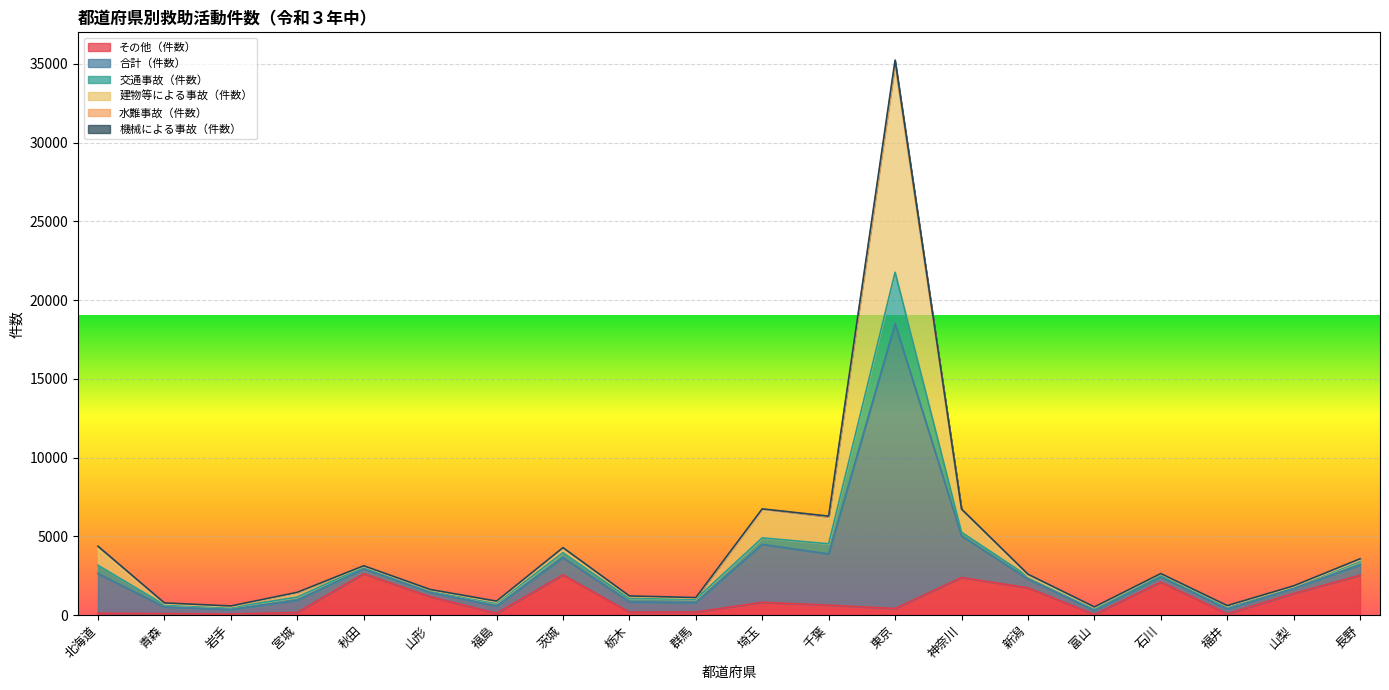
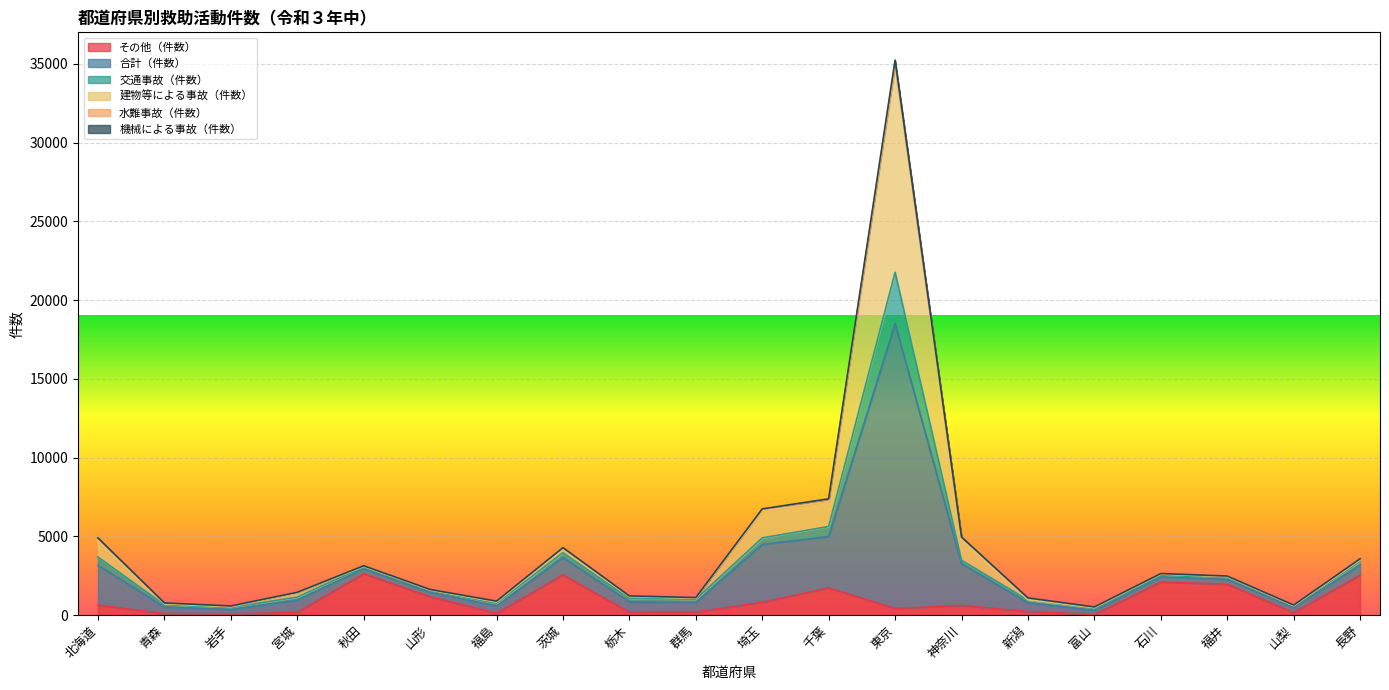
  {
    "その他（件数）": {
-     "北海道": 100,
+     "北海道": 600,
      "青森": 100,
      "岩手": 100,
      "宮城": 200,
      "秋田": 2600,
      "山形": 1200,
      "福島": 100,
      "茨城": 2500,
      "栃木": 200,
      "群馬": 200,
      "埼玉": 800,
-     "千葉": 600,
+     "千葉": 1700,
      "東京": 400,
-     "神奈川": 2400,
-     "新潟": 1700,
+     "神奈川": 600,
+     "新潟": 200,
      "富山": 0,
      "石川": 2100,
-     "福井": 100,
-     "山梨": 1400,
+     "福井": 2000,
+     "山梨": 100,
      "長野": 2500
    },
    "機械による事故（件数）": {
      "東京": 200
    }
  }
